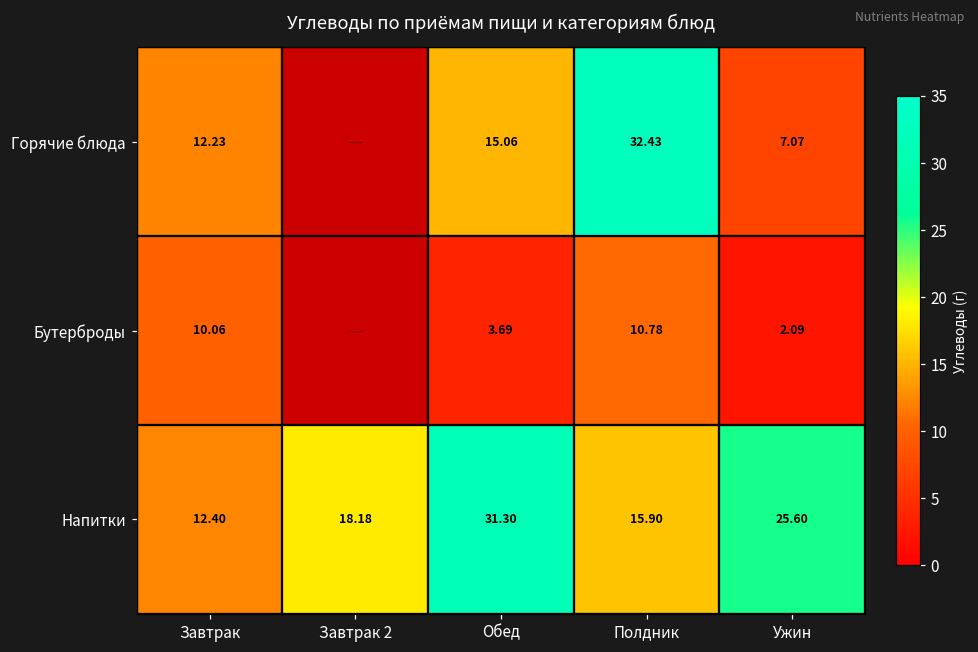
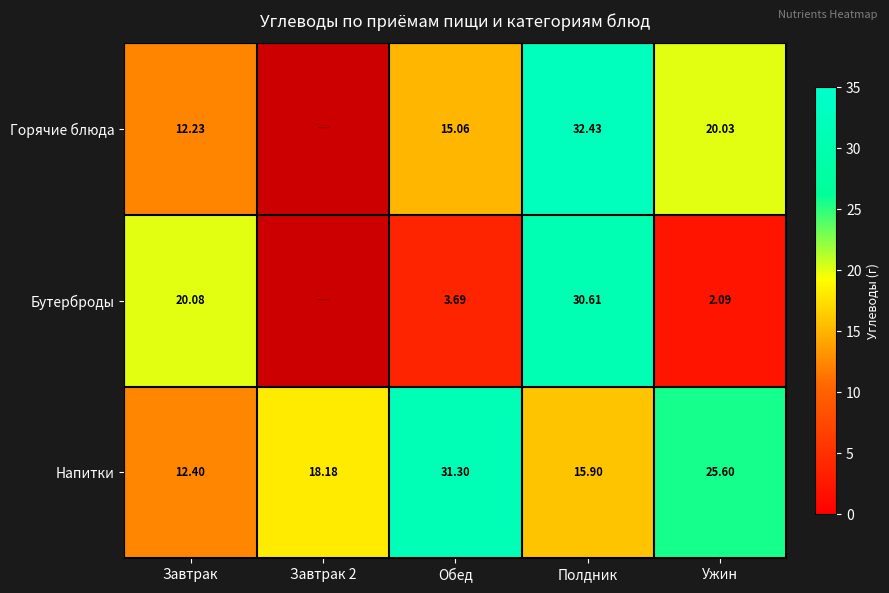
  {
    "Горячие блюда": {
      "Завтрак": 12.23,
      "Обед": 15.06,
      "Полдник": 32.43,
-     "Ужин": 7.07
+     "Ужин": 20.03
    },
    "Бутерброды": {
-     "Завтрак": 10.06,
+     "Завтрак": 20.08,
      "Обед": 3.69,
-     "Полдник": 10.78,
+     "Полдник": 30.61,
      "Ужин": 2.09
    },
    "Напитки": {
      "Завтрак": 12.40,
      "Завтрак 2": 18.18,
      "Обед": 31.30,
      "Полдник": 15.90,
      "Ужин": 25.60
    }
  }
